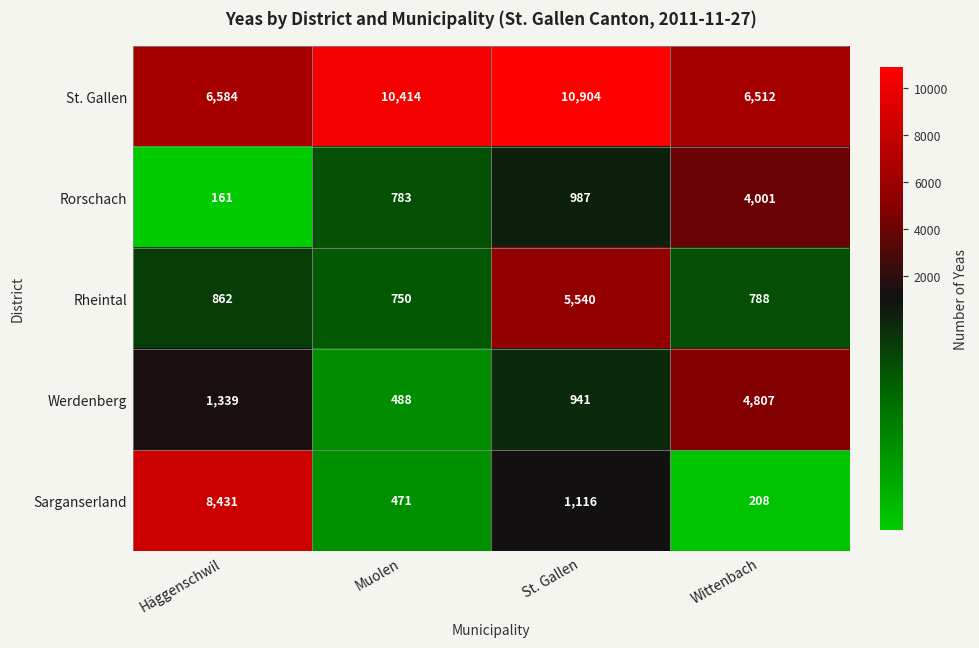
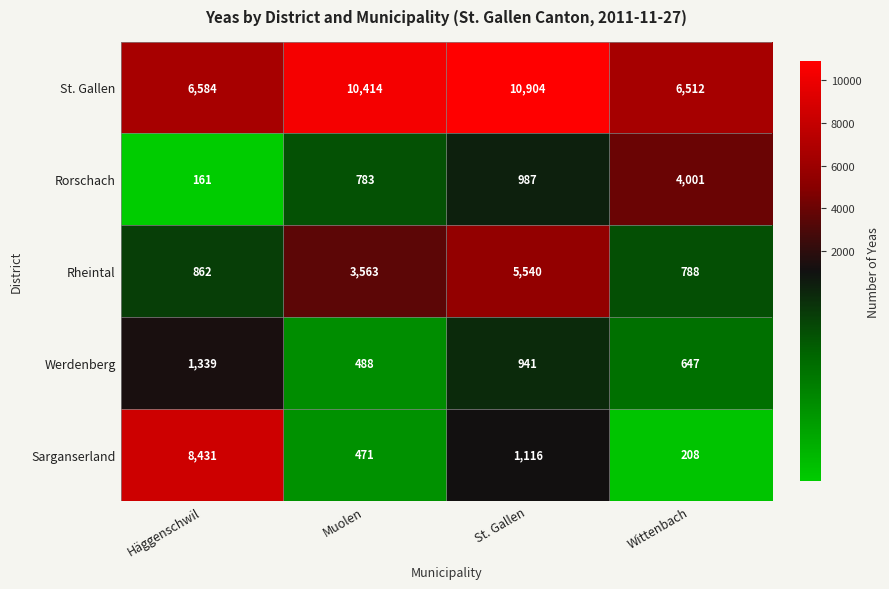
  {
    "St. Gallen": {
      "Häggenschwil": "6,584",
      "Muolen": "10,414",
      "St. Gallen": "10,904",
      "Wittenbach": "6,512"
    },
    "Rorschach": {
      "Häggenschwil": "161",
      "Muolen": "783",
      "St. Gallen": "987",
      "Wittenbach": "4,001"
    },
    "Rheintal": {
      "Häggenschwil": "862",
-     "Muolen": "750",
+     "Muolen": "3,563",
      "St. Gallen": "5,540",
      "Wittenbach": "788"
    },
    "Werdenberg": {
      "Häggenschwil": "1,339",
      "Muolen": "488",
      "St. Gallen": "941",
-     "Wittenbach": "4,807"
+     "Wittenbach": "647"
    },
    "Sarganserland": {
      "Häggenschwil": "8,431",
      "Muolen": "471",
      "St. Gallen": "1,116",
      "Wittenbach": "208"
    }
  }
